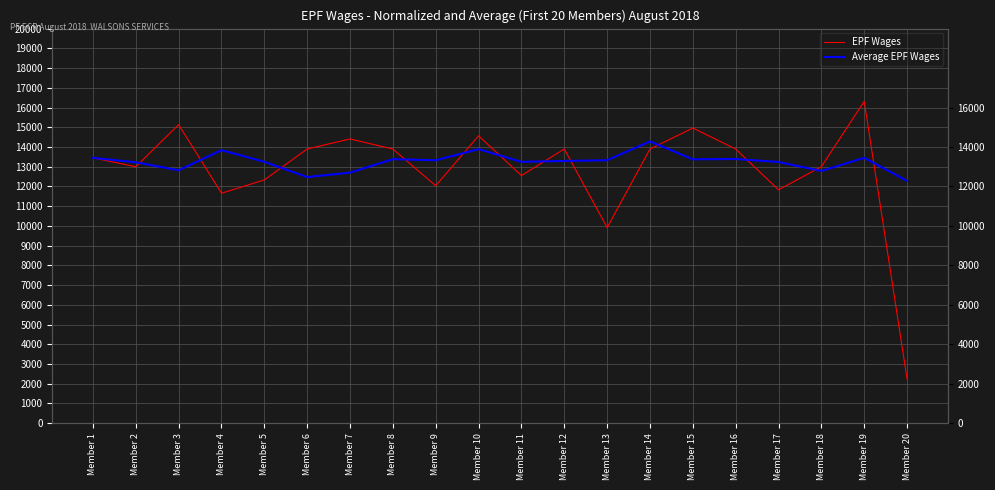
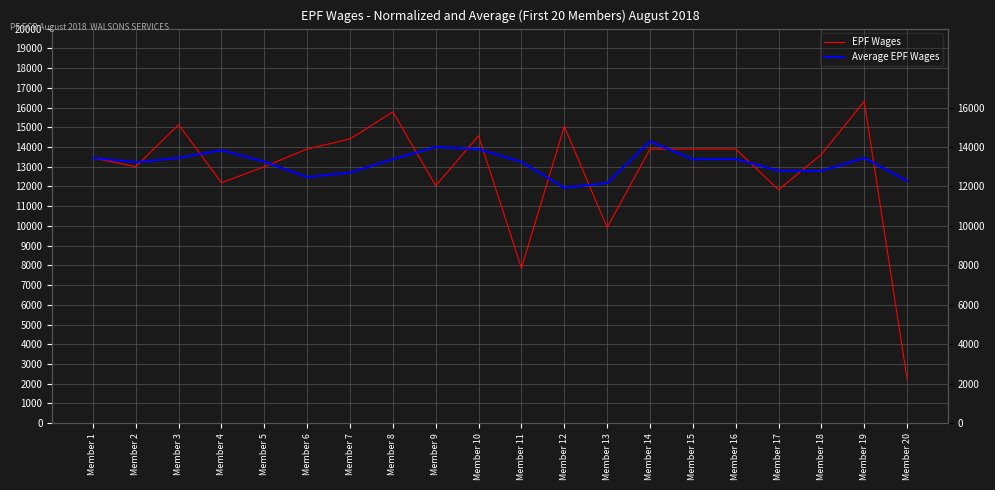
  {
    "EPF Wages": {
      "Member 2": 13000,
      "Member 3": 15100,
-     "Member 4": 11700,
-     "Member 5": 12300,
+     "Member 4": 12200,
+     "Member 5": 13000,
      "Member 6": 13900,
      "Member 7": 14400,
-     "Member 8": 13900,
+     "Member 8": 15800,
      "Member 9": 12000,
      "Member 10": 14600,
-     "Member 11": 12600,
-     "Member 12": 13900,
+     "Member 11": 7900,
+     "Member 12": 15000,
      "Member 13": 9900,
      "Member 14": 13900,
-     "Member 15": 15000,
+     "Member 15": 13900,
      "Member 16": 13900,
      "Member 17": 11800,
-     "Member 18": 13000,
+     "Member 18": 13600,
      "Member 19": 16300,
      "Member 20": 2200
    },
    "Average EPF Wages": {
      "Member 2": 13200,
-     "Member 3": 12800,
+     "Member 3": 13400,
      "Member 4": 13800,
      "Member 5": 13300,
      "Member 6": 12500,
      "Member 7": 12700,
      "Member 8": 13400,
-     "Member 9": 13300,
+     "Member 9": 14000,
      "Member 10": 13900,
      "Member 11": 13200,
-     "Member 12": 13300,
-     "Member 13": 13300,
+     "Member 12": 11900,
+     "Member 13": 12200,
      "Member 14": 14300,
      "Member 15": 13400,
      "Member 16": 13400,
-     "Member 17": 13200,
+     "Member 17": 12800,
      "Member 18": 12800,
      "Member 19": 13400,
      "Member 20": 12300
    }
  }
